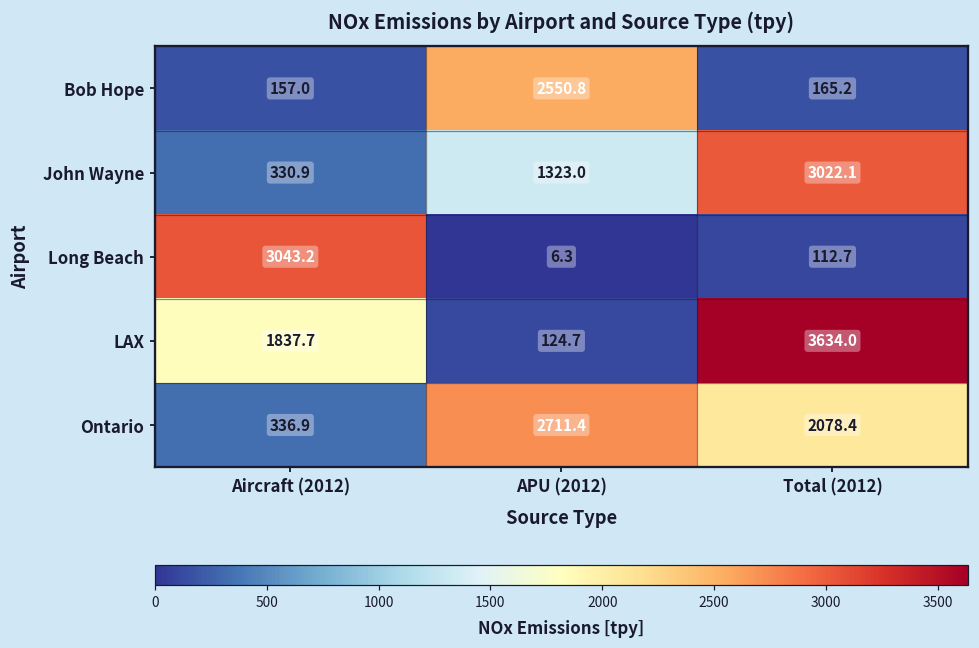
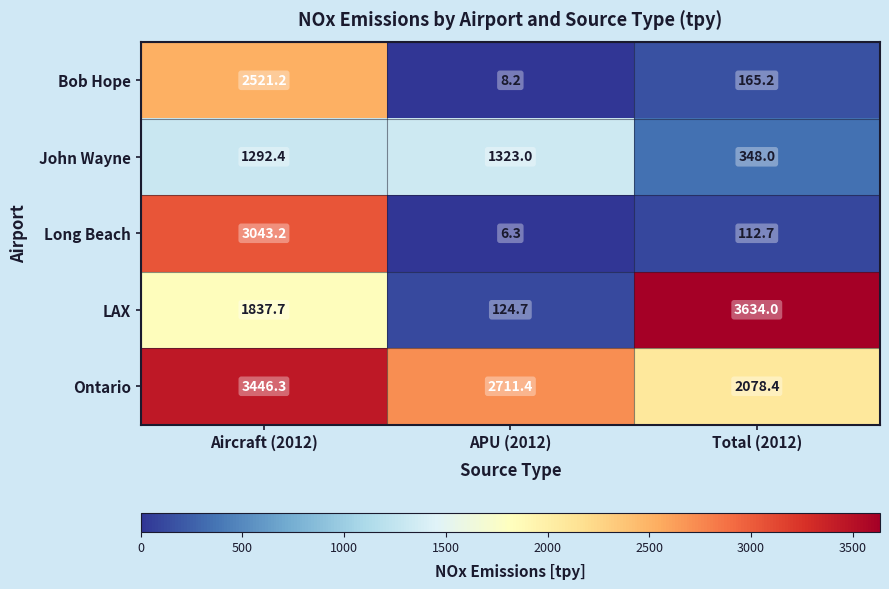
  {
    "Bob Hope": {
-     "Aircraft (2012)": 157.0,
-     "APU (2012)": 2550.8
+     "Aircraft (2012)": 2521.2,
+     "APU (2012)": 8.2
    },
    "John Wayne": {
-     "Aircraft (2012)": 330.9,
-     "Total (2012)": 3022.1
+     "Aircraft (2012)": 1292.4,
+     "Total (2012)": 348.0
    },
    "Ontario": {
-     "Aircraft (2012)": 336.9
+     "Aircraft (2012)": 3446.3
    }
  }
